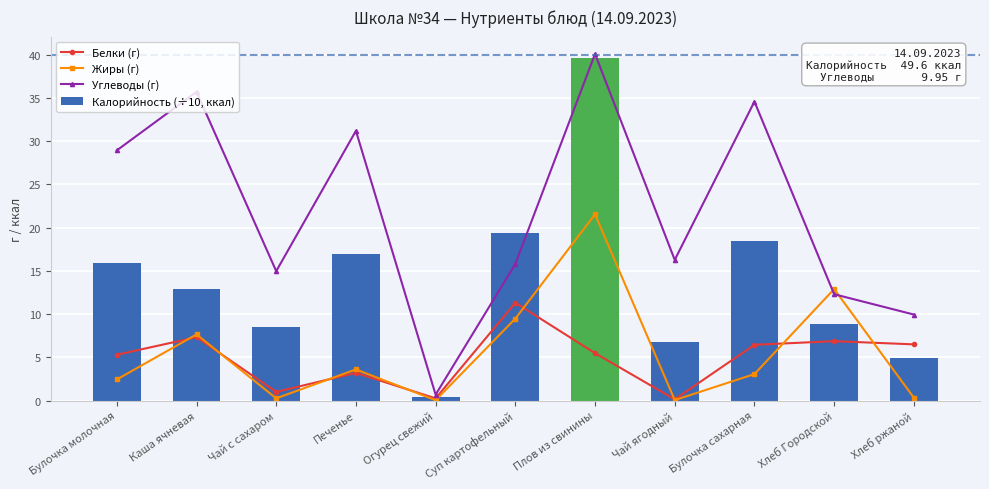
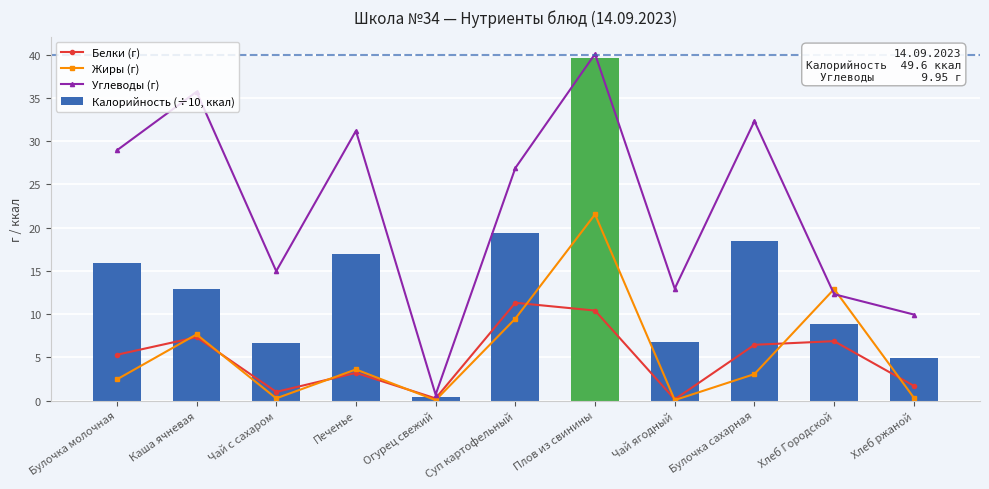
  {
    "Белки (г)": {
      "Булочка молочная": 5,
      "Каша ячневая": 7,
      "Чай с сахаром": 1,
      "Печенье": 3,
      "Суп картофельный": 11,
-     "Плов из свинины": 5,
+     "Плов из свинины": 10,
      "Булочка сахарная": 6,
      "Хлеб Городской": 7,
-     "Хлеб ржаной": 7
+     "Хлеб ржаной": 2
    },
    "Калорийность (÷10, ккал)": {
      "Булочка молочная": 16,
      "Каша ячневая": 13,
-     "Чай с сахаром": 9,
+     "Чай с сахаром": 7,
      "Печенье": 17,
      "Огурец свежий": 0,
      "Суп картофельный": 19,
      "Плов из свинины": 40,
      "Чай ягодный": 7,
      "Булочка сахарная": 18,
      "Хлеб Городской": 9,
      "Хлеб ржаной": 5
    },
    "Жиры (г)": {
      "Булочка молочная": 2,
      "Каша ячневая": 8,
      "Чай с сахаром": 0,
      "Печенье": 4,
      "Суп картофельный": 9,
      "Плов из свинины": 22,
      "Булочка сахарная": 3,
      "Хлеб Городской": 13,
      "Хлеб ржаной": 0
    },
    "Углеводы (г)": {
      "Булочка молочная": 29,
      "Чай с сахаром": 15,
      "Печенье": 31,
      "Огурец свежий": 1,
-     "Суп картофельный": 16,
+     "Суп картофельный": 27,
      "Плов из свинины": 40,
-     "Чай ягодный": 16,
-     "Булочка сахарная": 35,
+     "Чай ягодный": 13,
+     "Булочка сахарная": 32,
      "Хлеб Городской": 12,
      "Хлеб ржаной": 10
    }
  }
